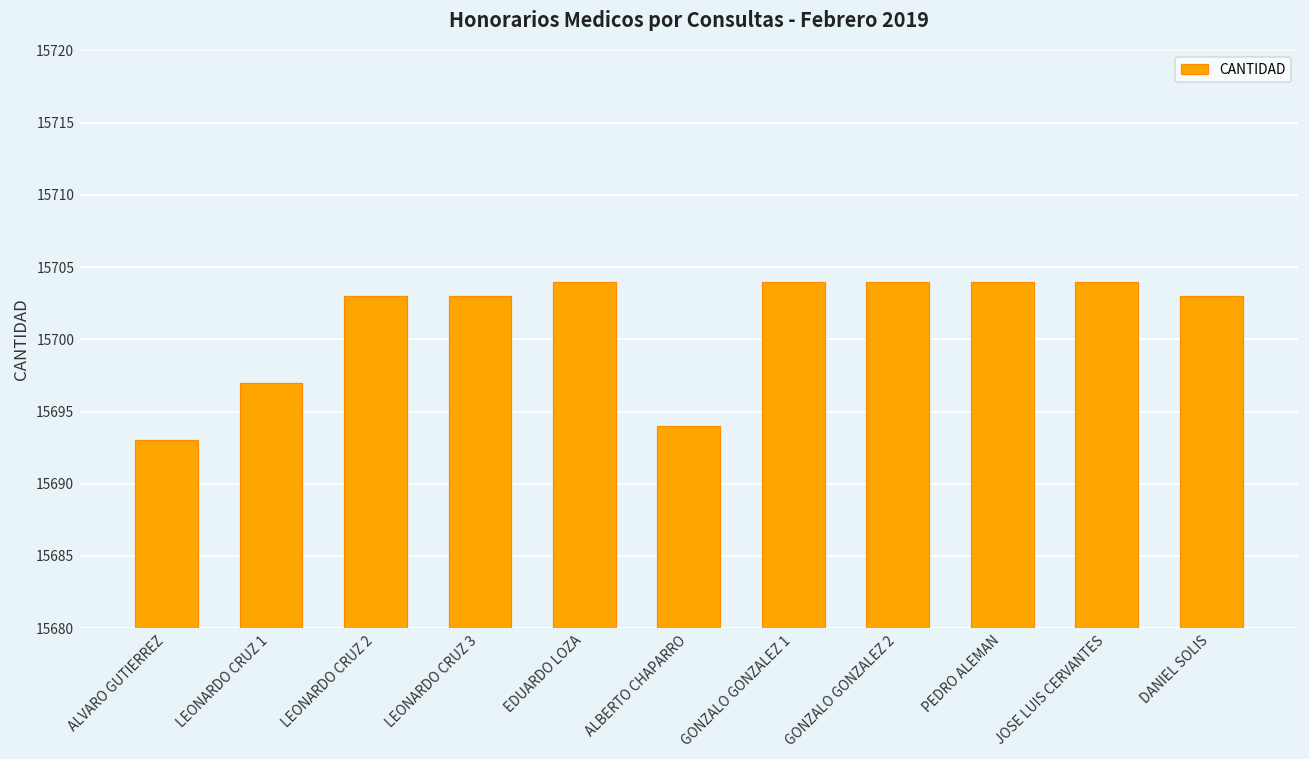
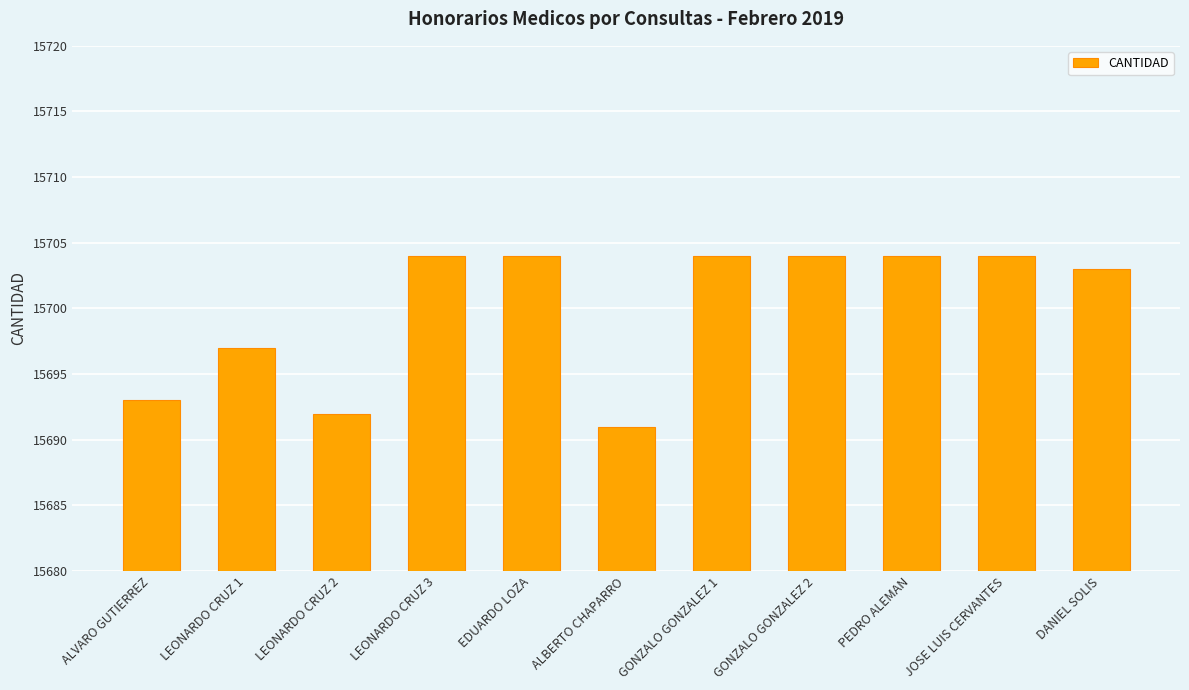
  {
    "ALVARO GUTIERREZ": 15693,
    "LEONARDO CRUZ 1": 15697,
-   "LEONARDO CRUZ 2": 15703,
-   "LEONARDO CRUZ 3": 15703,
+   "LEONARDO CRUZ 2": 15692,
+   "LEONARDO CRUZ 3": 15704,
    "EDUARDO LOZA": 15704,
-   "ALBERTO CHAPARRO": 15694,
+   "ALBERTO CHAPARRO": 15691,
    "GONZALO GONZALEZ 1": 15704,
    "GONZALO GONZALEZ 2": 15704,
    "PEDRO ALEMAN": 15704,
    "JOSE LUIS CERVANTES": 15704,
    "DANIEL SOLIS": 15703
  }
